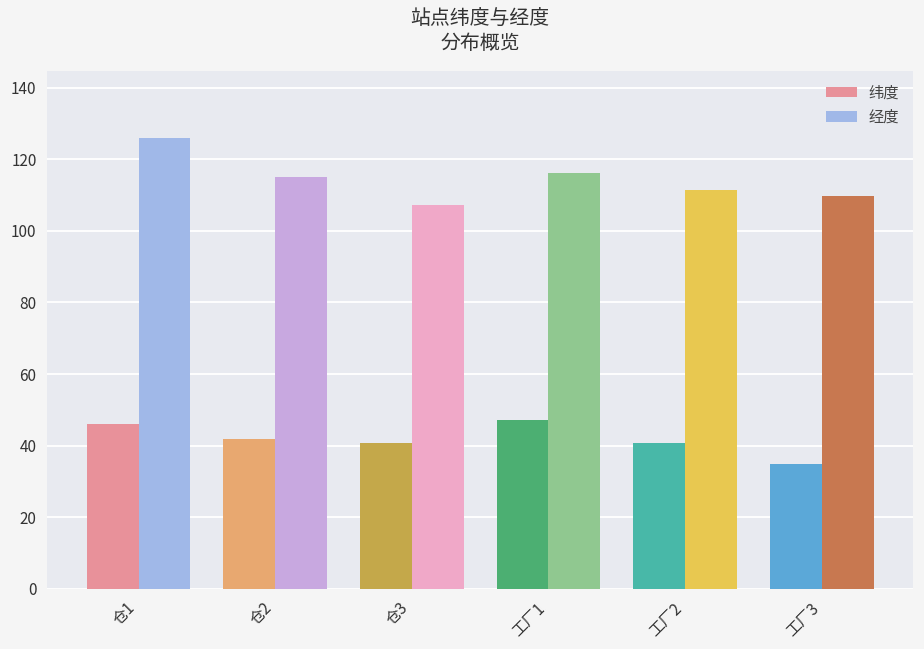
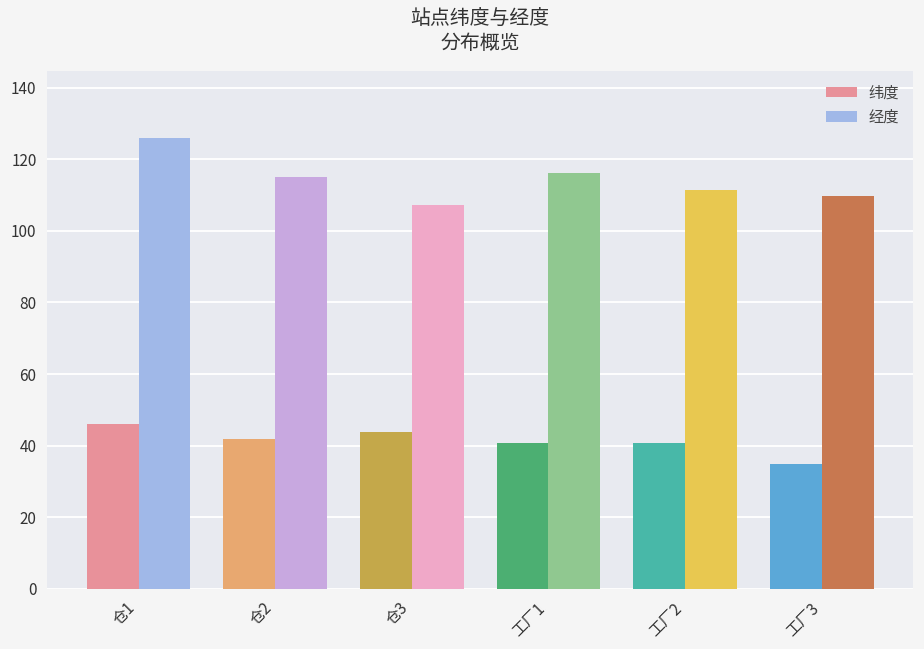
  {
    "纬度": {
      "仓1": 46,
      "仓2": 42,
-     "仓3": 41,
-     "工厂1": 47,
+     "仓3": 44,
+     "工厂1": 41,
      "工厂2": 41,
      "工厂3": 35
    },
    "经度": {
      "仓1": 126,
      "仓2": 115,
      "仓3": 107,
      "工厂1": 116,
      "工厂2": 112,
      "工厂3": 110
    }
  }
